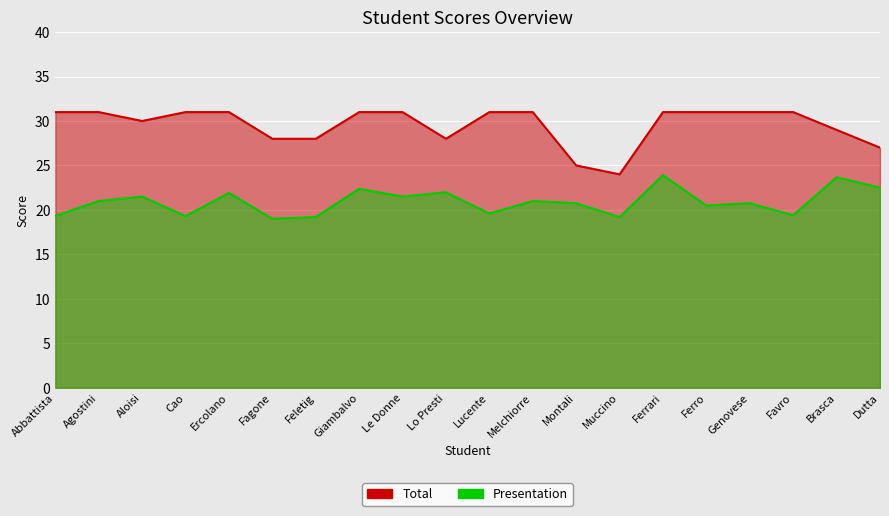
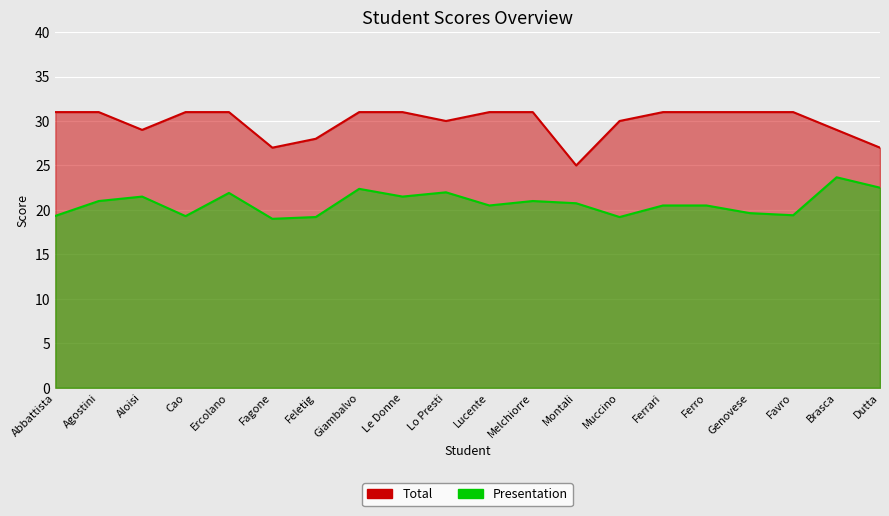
  {
    "Total": {
      "Abbattista": 31,
      "Agostini": 31,
-     "Aloisi": 30,
+     "Aloisi": 29,
      "Cao": 31,
      "Ercolano": 31,
-     "Fagone": 28,
+     "Fagone": 27,
      "Feletig": 28,
      "Giambalvo": 31,
      "Le Donne": 31,
-     "Lo Presti": 28,
+     "Lo Presti": 30,
      "Lucente": 31,
      "Melchiorre": 31,
      "Montali": 25,
-     "Muccino": 24,
+     "Muccino": 30,
      "Ferrari": 31,
      "Ferro": 31,
      "Genovese": 31,
      "Favro": 31,
      "Brasca": 29,
      "Dutta": 27
    },
    "Presentation": {
      "Abbattista": 19,
      "Agostini": 21,
      "Aloisi": 22,
      "Cao": 19,
      "Ercolano": 22,
      "Fagone": 19,
      "Feletig": 19,
      "Giambalvo": 22,
      "Le Donne": 22,
      "Lo Presti": 22,
-     "Lucente": 20,
+     "Lucente": 21,
      "Melchiorre": 21,
      "Montali": 21,
      "Muccino": 19,
-     "Ferrari": 24,
+     "Ferrari": 21,
      "Ferro": 21,
-     "Genovese": 21,
+     "Genovese": 20,
      "Favro": 19,
      "Brasca": 24,
      "Dutta": 23
    }
  }
